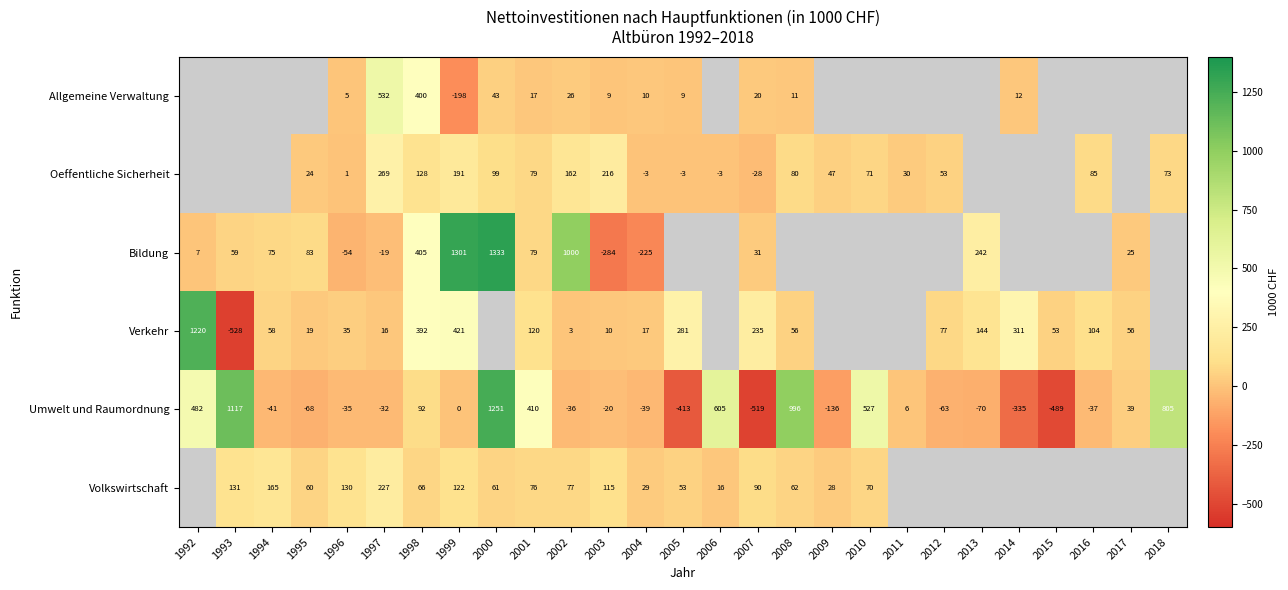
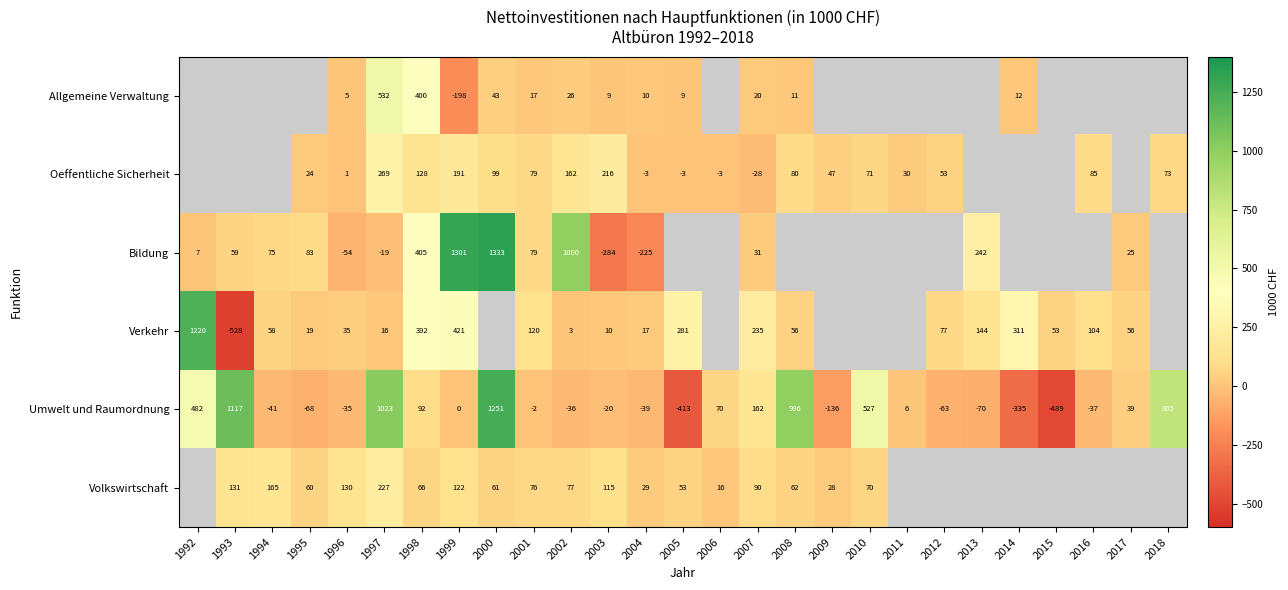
  {
    "Allgemeine Verwaltung": {
      "1996": 5,
      "1997": 532,
      "1998": 400,
      "1999": -198,
      "2000": 43,
      "2001": 17,
      "2002": 26,
      "2003": 9,
      "2004": 10,
      "2005": 9,
      "2007": 20,
      "2008": 11,
      "2014": 12
    },
    "Oeffentliche Sicherheit": {
      "1995": 24,
      "1996": 1,
      "1997": 269,
      "1998": 128,
      "1999": 191,
      "2000": 99,
      "2001": 79,
      "2002": 162,
      "2003": 216,
      "2004": -3,
      "2005": -3,
      "2006": -3,
      "2007": -28,
      "2008": 80,
      "2009": 47,
      "2010": 71,
      "2011": 30,
      "2012": 53,
      "2016": 85,
      "2018": 73
    },
    "Bildung": {
      "1992": 7,
      "1993": 59,
      "1994": 75,
      "1995": 83,
      "1996": -54,
      "1997": -19,
      "1998": 405,
      "1999": 1301,
      "2000": 1333,
      "2001": 79,
      "2002": 1000,
      "2003": -284,
      "2004": -225,
      "2007": 31,
      "2013": 242,
      "2017": 25
    },
    "Verkehr": {
      "1992": 1220,
      "1993": -528,
      "1994": 58,
      "1995": 19,
      "1996": 35,
      "1997": 16,
      "1998": 392,
      "1999": 421,
      "2001": 120,
      "2002": 3,
      "2003": 10,
      "2004": 17,
      "2005": 281,
      "2007": 235,
      "2008": 56,
      "2012": 77,
      "2013": 144,
      "2014": 311,
      "2015": 53,
      "2016": 104,
      "2017": 56
    },
    "Umwelt und Raumordnung": {
      "1992": 482,
      "1993": 1117,
      "1994": -41,
      "1995": -68,
      "1996": -35,
-     "1997": -32,
+     "1997": 1023,
      "1998": 92,
      "1999": 0,
      "2000": 1251,
-     "2001": 410,
+     "2001": -2,
      "2002": -36,
      "2003": -20,
      "2004": -39,
      "2005": -413,
-     "2006": 605,
-     "2007": -519,
+     "2006": 70,
+     "2007": 162,
      "2008": 996,
      "2009": -136,
      "2010": 527,
      "2011": 6,
      "2012": -63,
      "2013": -70,
      "2014": -335,
      "2015": -489,
      "2016": -37,
      "2017": 39,
      "2018": 805
    },
    "Volkswirtschaft": {
      "1993": 131,
      "1994": 165,
      "1995": 60,
      "1996": 130,
      "1997": 227,
      "1998": 66,
      "1999": 122,
      "2000": 61,
      "2001": 76,
      "2002": 77,
      "2003": 115,
      "2004": 29,
      "2005": 53,
      "2006": 16,
      "2007": 90,
      "2008": 62,
      "2009": 28,
      "2010": 70
    }
  }
